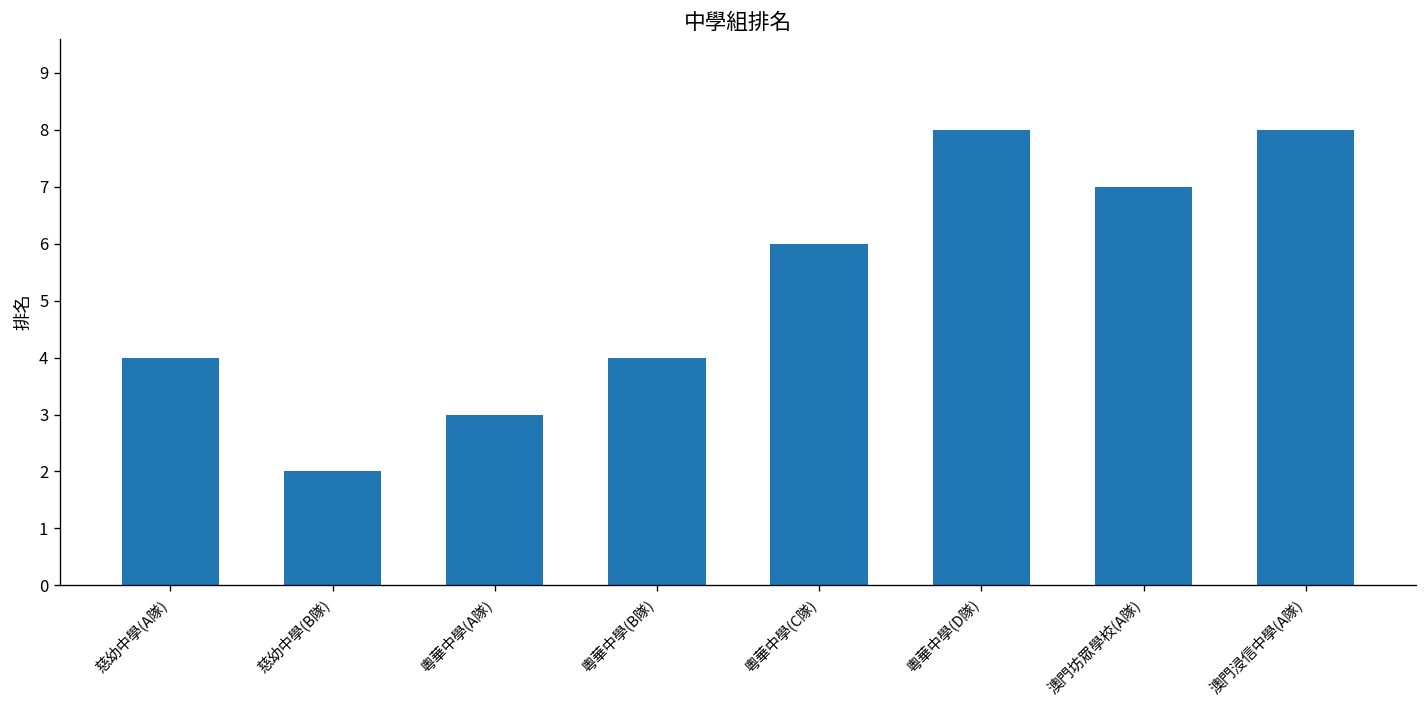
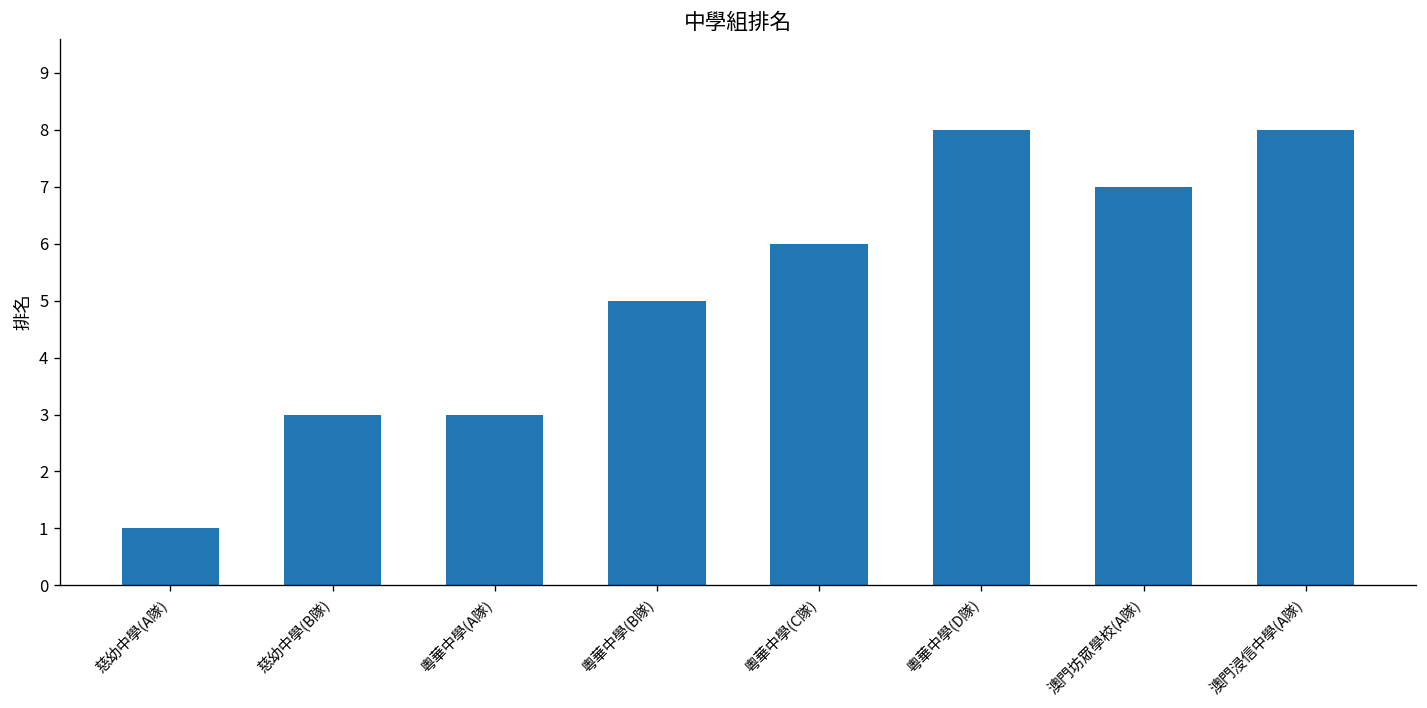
  {
-   "慈幼中學(A隊)": 4,
-   "慈幼中學(B隊)": 2,
+   "慈幼中學(A隊)": 1,
+   "慈幼中學(B隊)": 3,
    "粵華中學(A隊)": 3,
-   "粵華中學(B隊)": 4,
+   "粵華中學(B隊)": 5,
    "粵華中學(C隊)": 6,
    "粵華中學(D隊)": 8,
    "澳門坊眾學校(A隊)": 7,
    "澳門浸信中學(A隊)": 8
  }
